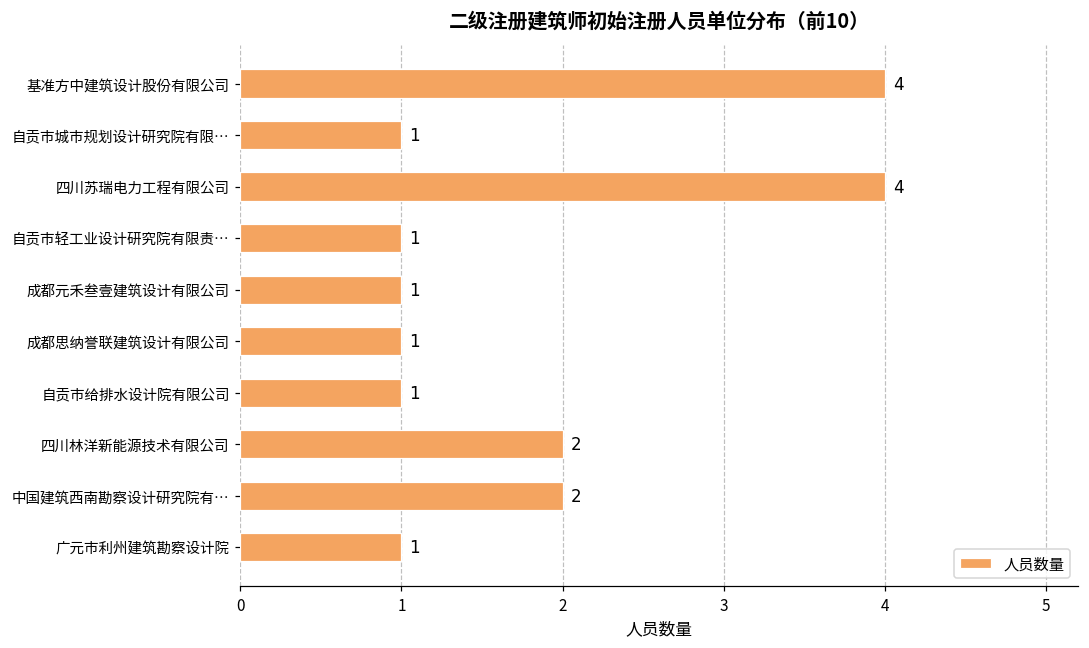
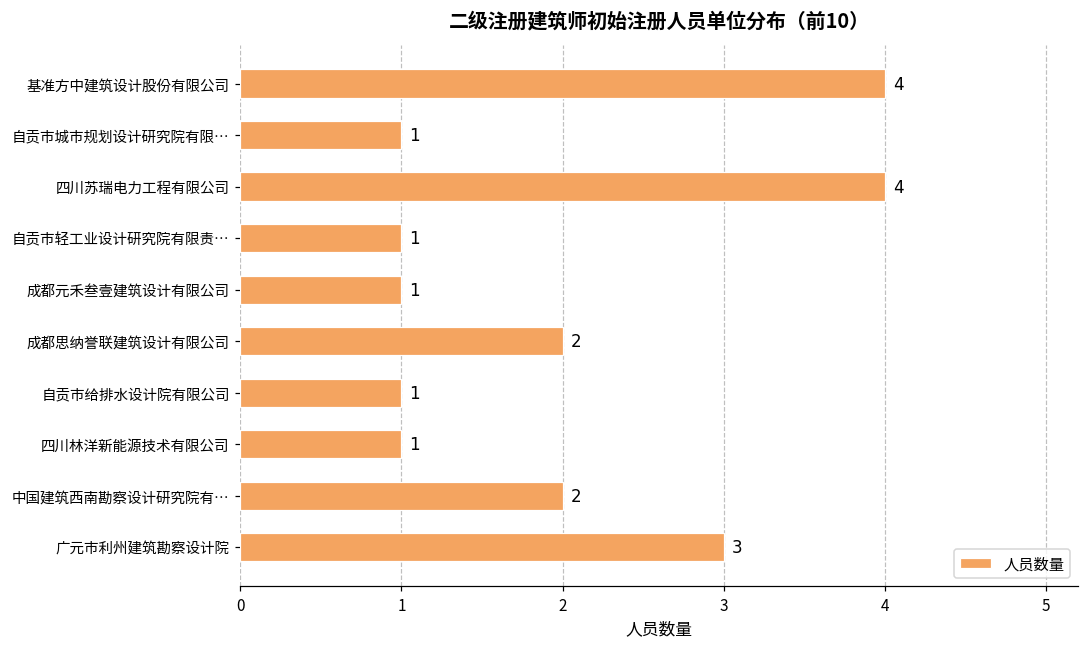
  {
    "基准方中建筑设计股份有限公司": 4,
    "自贡市城市规划设计研究院有限…": 1,
    "四川苏瑞电力工程有限公司": 4,
    "自贡市轻工业设计研究院有限责…": 1,
    "成都元禾叁壹建筑设计有限公司": 1,
-   "成都思纳誉联建筑设计有限公司": 1,
+   "成都思纳誉联建筑设计有限公司": 2,
    "自贡市给排水设计院有限公司": 1,
-   "四川林洋新能源技术有限公司": 2,
+   "四川林洋新能源技术有限公司": 1,
    "中国建筑西南勘察设计研究院有…": 2,
-   "广元市利州建筑勘察设计院": 1
+   "广元市利州建筑勘察设计院": 3
  }
